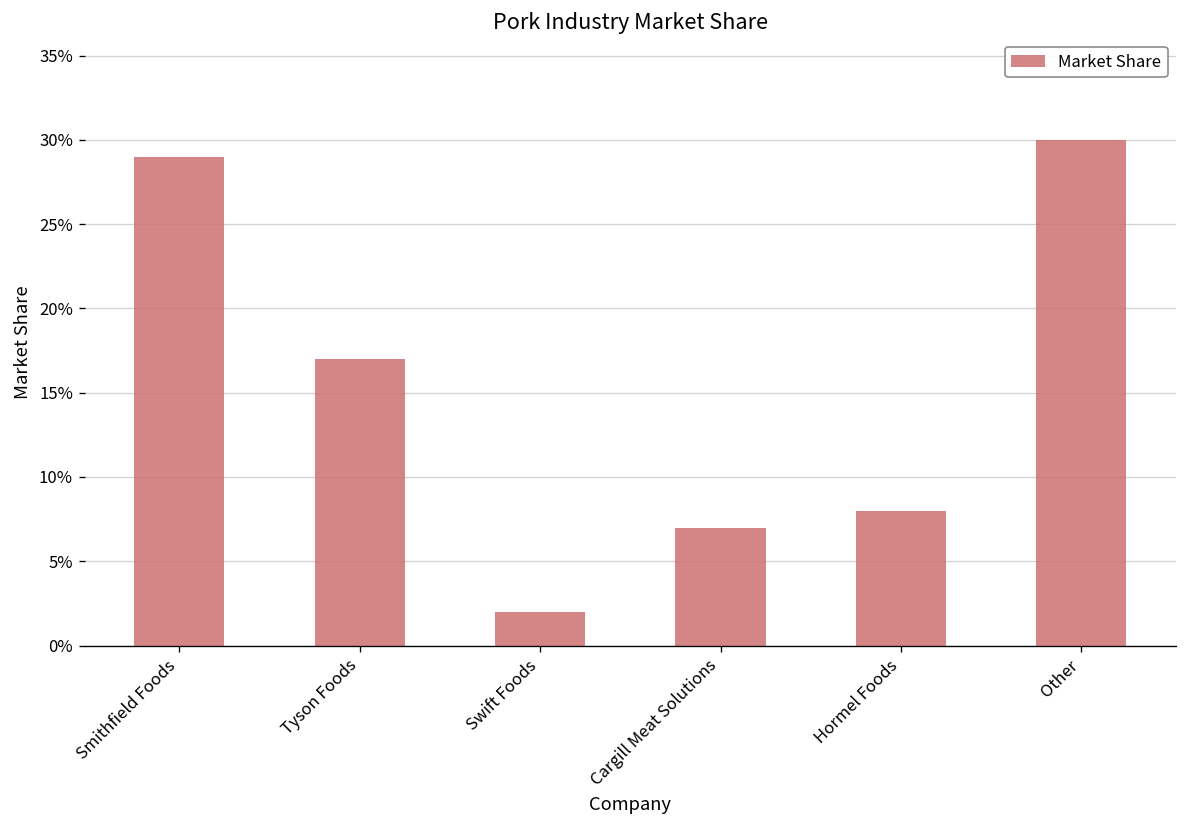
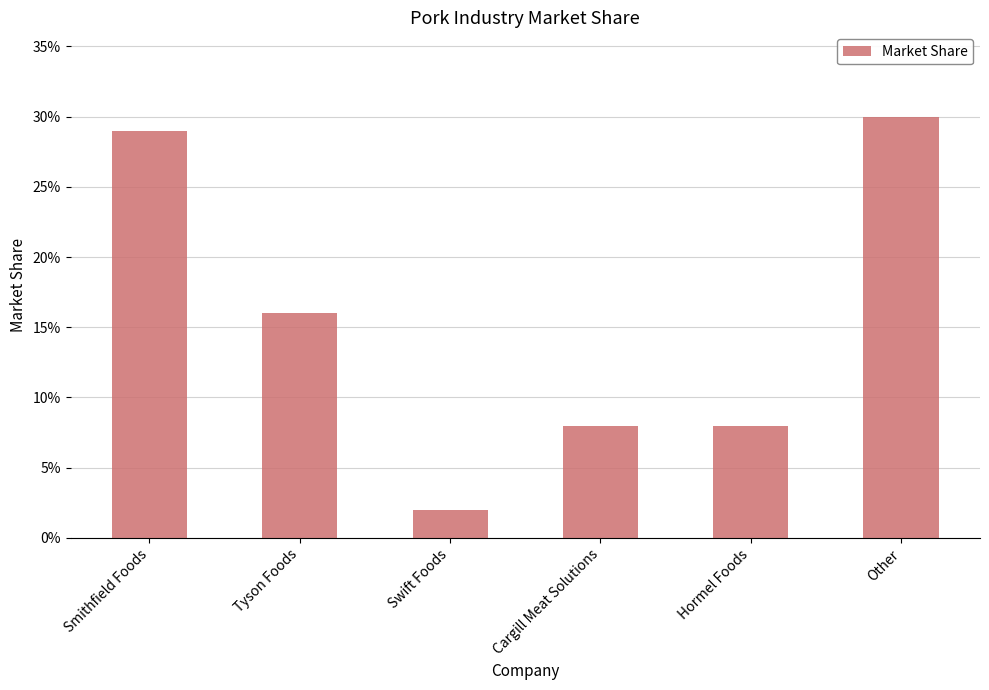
  {
    "Smithfield Foods": "29.0%",
-   "Tyson Foods": "17.0%",
+   "Tyson Foods": "16.0%",
    "Swift Foods": "2.0%",
-   "Cargill Meat Solutions": "7.0%",
+   "Cargill Meat Solutions": "8.0%",
    "Hormel Foods": "8.0%",
    "Other": "30.0%"
  }
